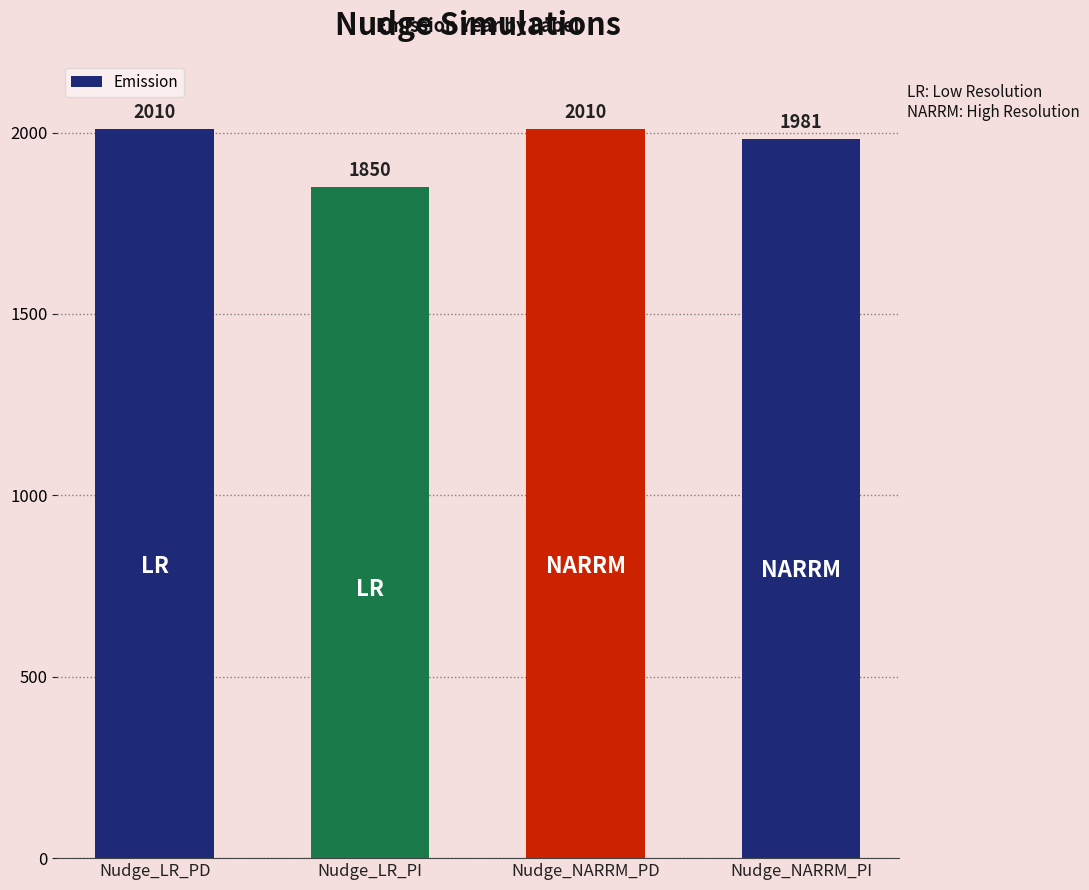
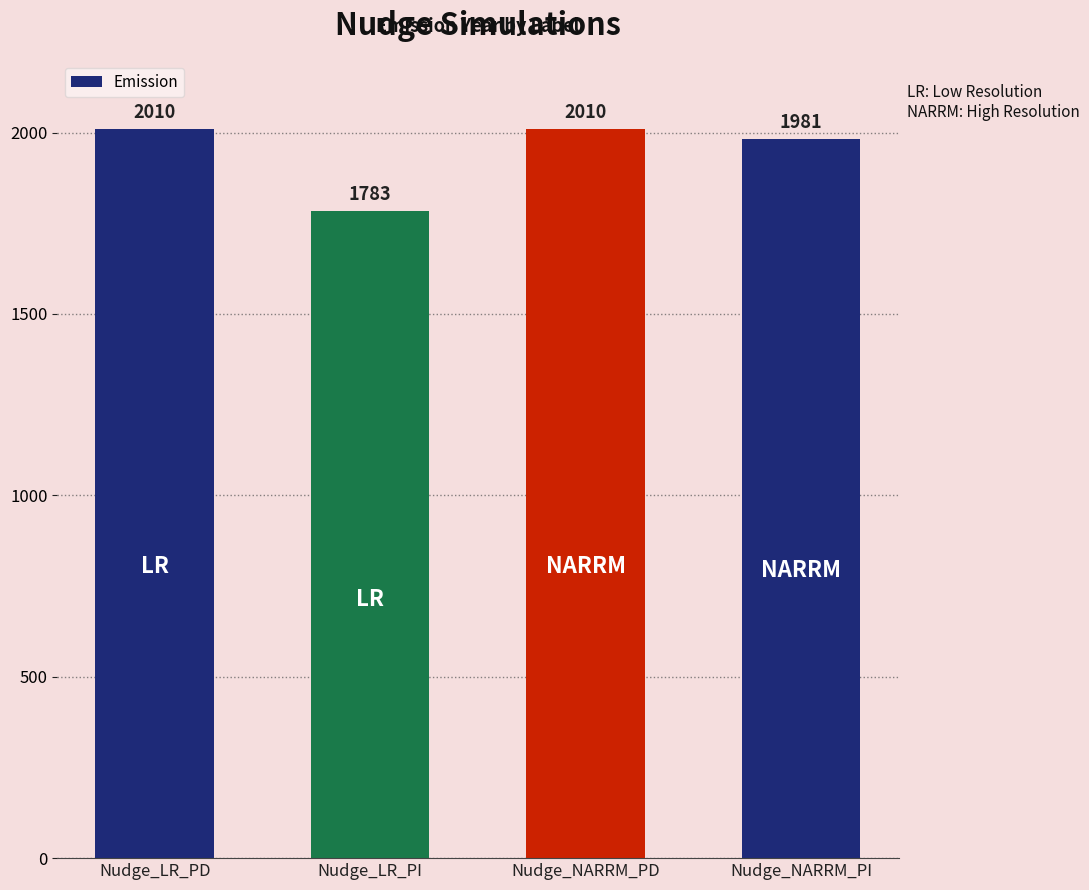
  {
    "Nudge_LR_PD": 2010,
-   "Nudge_LR_PI": 1850,
+   "Nudge_LR_PI": 1783,
    "Nudge_NARRM_PD": 2010,
    "Nudge_NARRM_PI": 1981
  }
